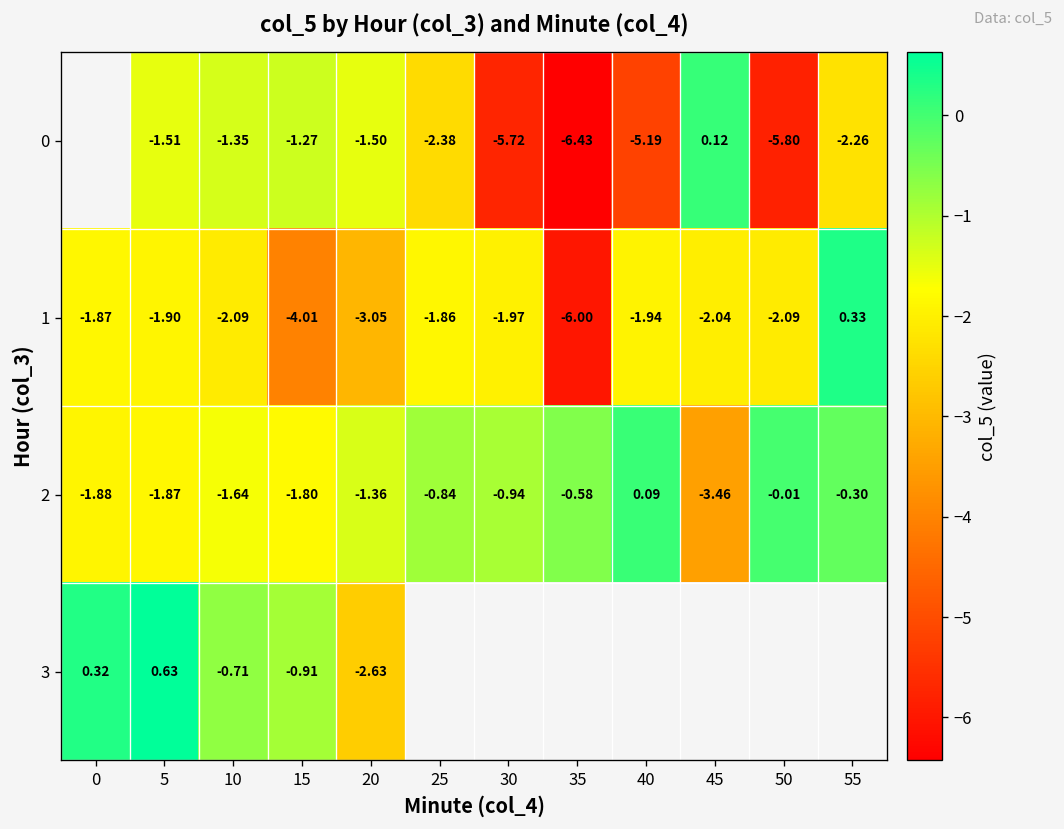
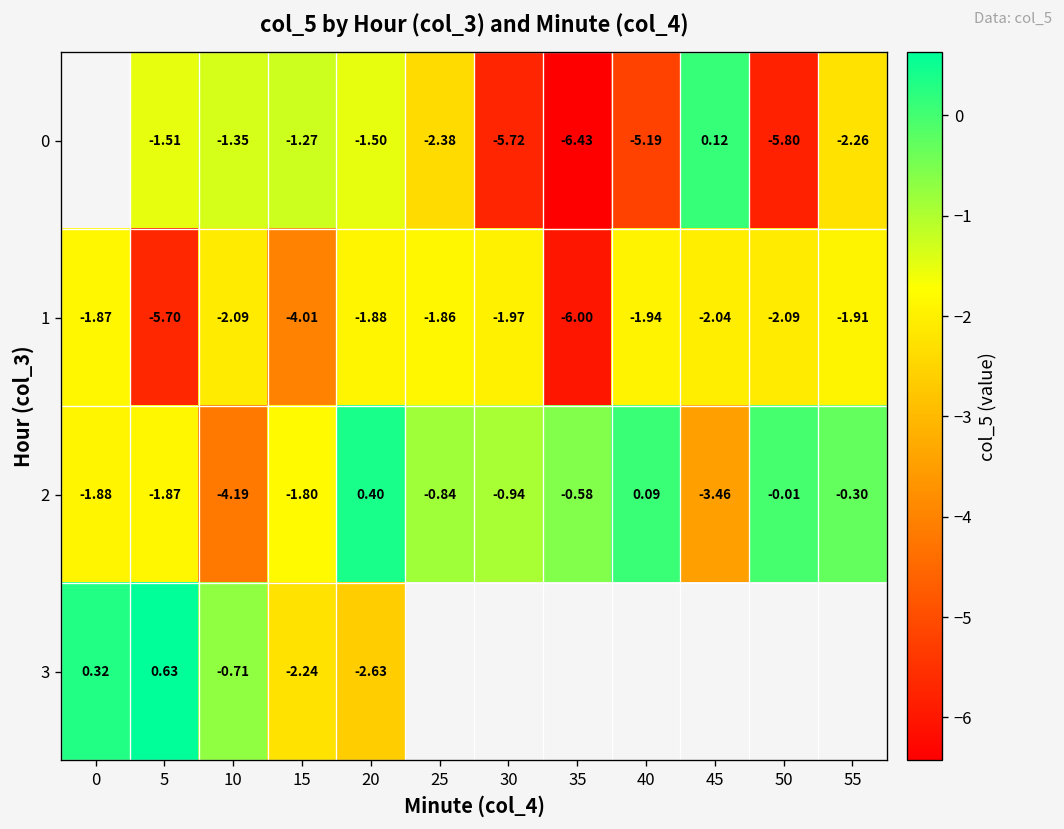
  {
    "0": {
      "5": -1.51,
      "10": -1.35,
      "15": -1.27,
      "20": -1.50,
      "25": -2.38,
      "30": -5.72,
      "35": -6.43,
      "40": -5.19,
      "45": 0.12,
      "50": -5.80,
      "55": -2.26
    },
    "1": {
      "0": -1.87,
-     "5": -1.90,
+     "5": -5.70,
      "10": -2.09,
      "15": -4.01,
-     "20": -3.05,
+     "20": -1.88,
      "25": -1.86,
      "30": -1.97,
      "35": -6.00,
      "40": -1.94,
      "45": -2.04,
      "50": -2.09,
-     "55": 0.33
+     "55": -1.91
    },
    "2": {
      "0": -1.88,
      "5": -1.87,
-     "10": -1.64,
+     "10": -4.19,
      "15": -1.80,
-     "20": -1.36,
+     "20": 0.40,
      "25": -0.84,
      "30": -0.94,
      "35": -0.58,
      "40": 0.09,
      "45": -3.46,
      "50": -0.01,
      "55": -0.30
    },
    "3": {
      "0": 0.32,
      "5": 0.63,
      "10": -0.71,
-     "15": -0.91,
+     "15": -2.24,
      "20": -2.63
    }
  }
